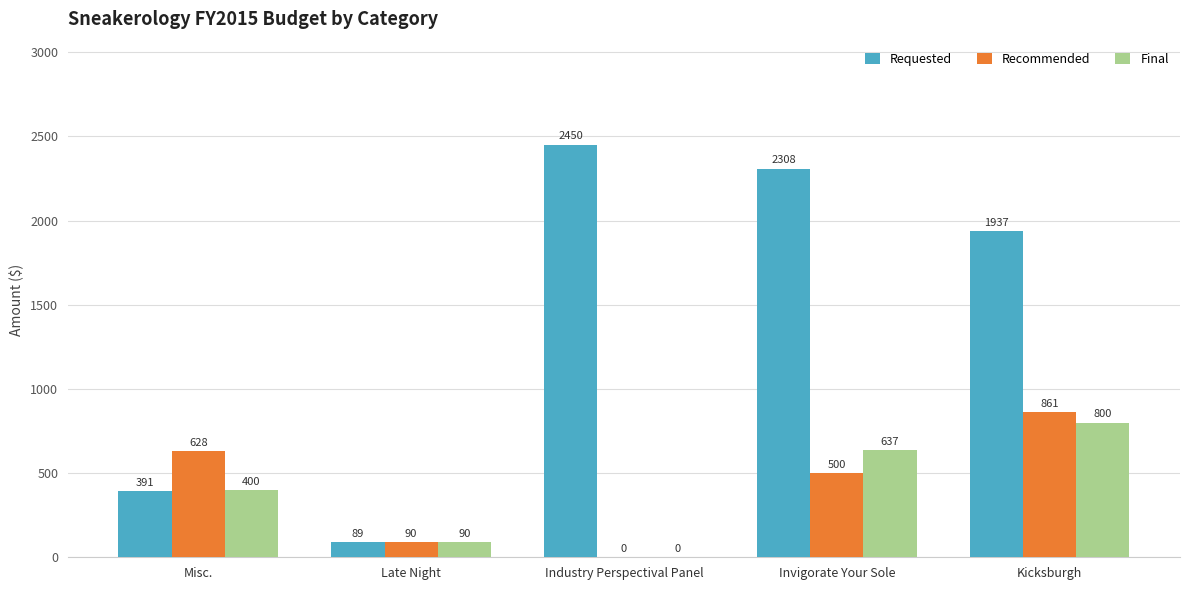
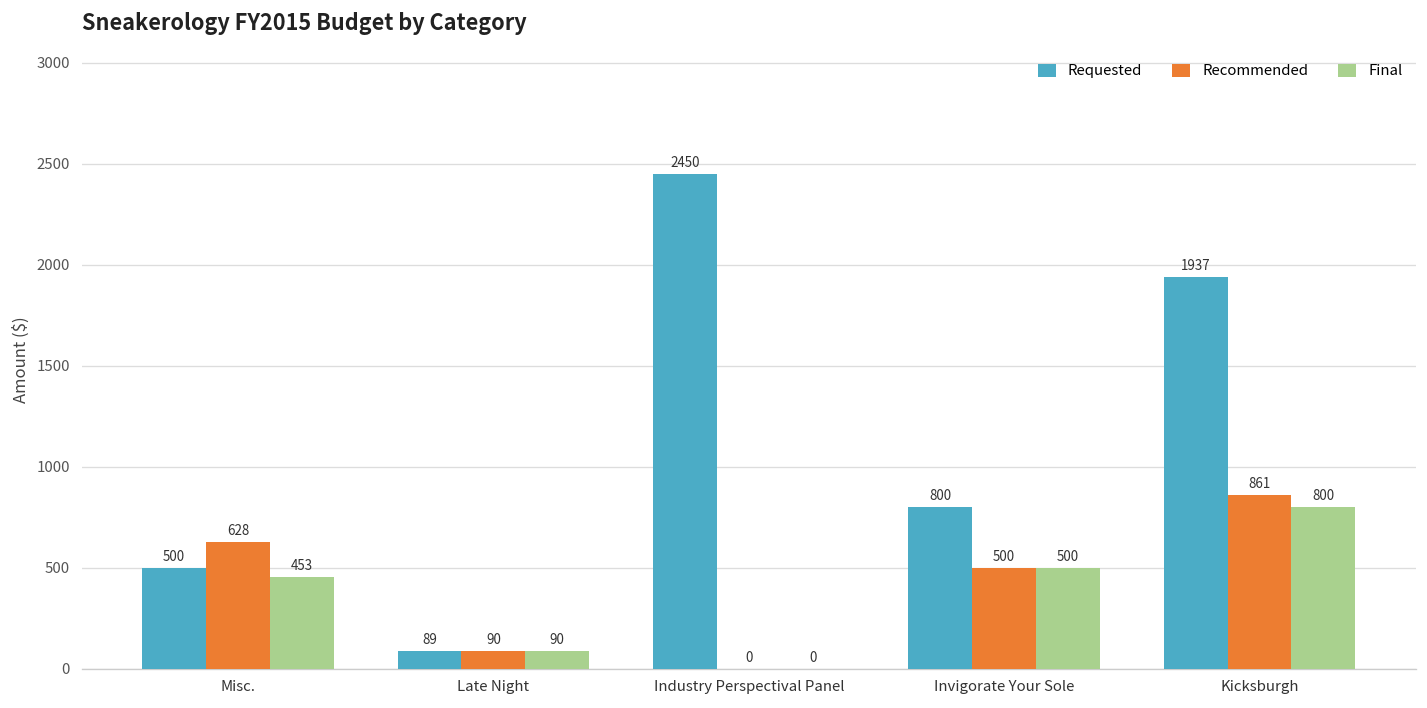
  {
    "Requested": {
-     "Misc.": 391,
+     "Misc.": 500,
      "Late Night": 89,
      "Industry Perspectival Panel": 2450,
-     "Invigorate Your Sole": 2308
+     "Invigorate Your Sole": 800
    },
    "Recommended": {
      "Late Night": 90,
      "Industry Perspectival Panel": 0,
      "Invigorate Your Sole": 500,
      "Kicksburgh": 861
    },
    "Final": {
-     "Misc.": 400,
+     "Misc.": 453,
      "Late Night": 90,
      "Industry Perspectival Panel": 0,
-     "Invigorate Your Sole": 637,
+     "Invigorate Your Sole": 500,
      "Kicksburgh": 800
    }
  }
